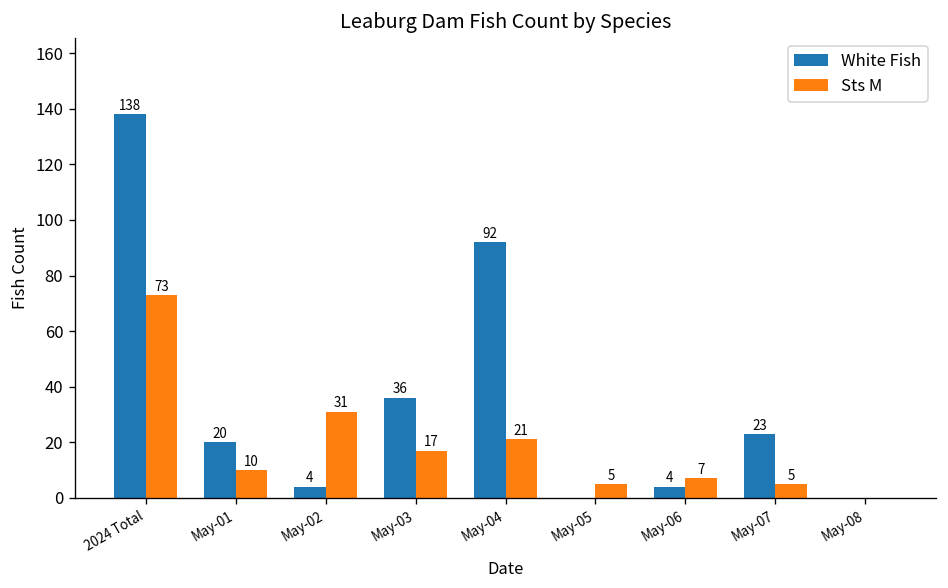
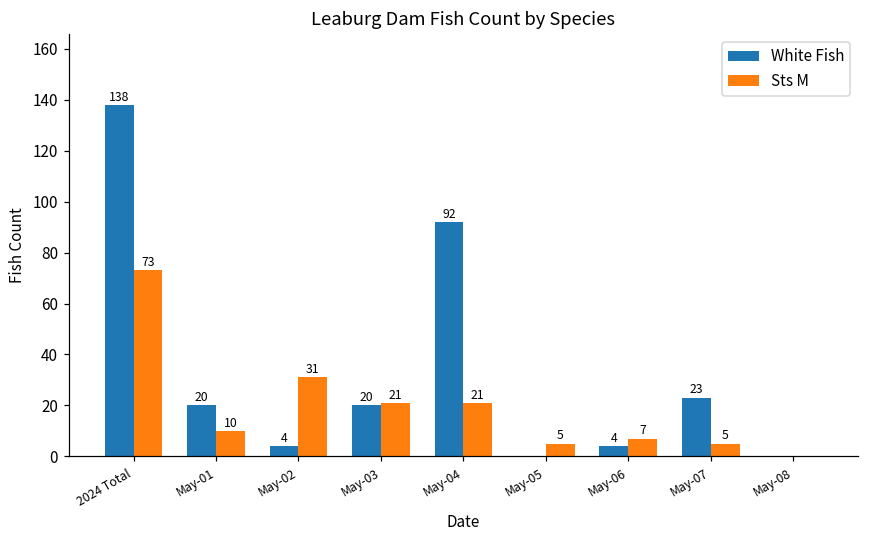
  {
    "White Fish": {
      "2024 Total": 138,
      "May-01": 20,
      "May-02": 4,
-     "May-03": 36,
+     "May-03": 20,
      "May-04": 92,
      "May-06": 4,
      "May-07": 23
    },
    "Sts M": {
      "2024 Total": 73,
      "May-01": 10,
      "May-02": 31,
-     "May-03": 17,
+     "May-03": 21,
      "May-04": 21,
      "May-05": 5,
      "May-06": 7,
      "May-07": 5
    }
  }
